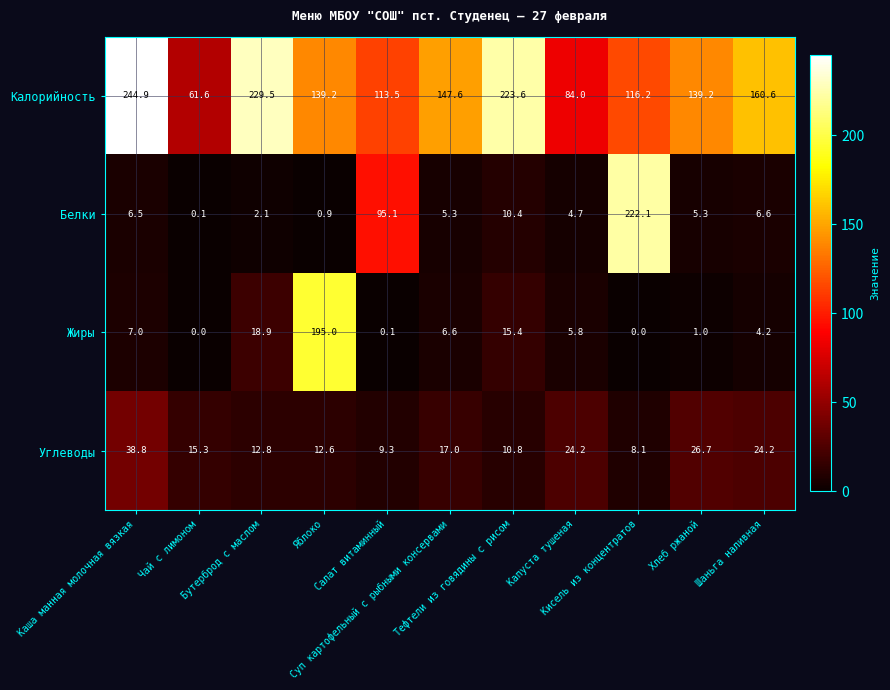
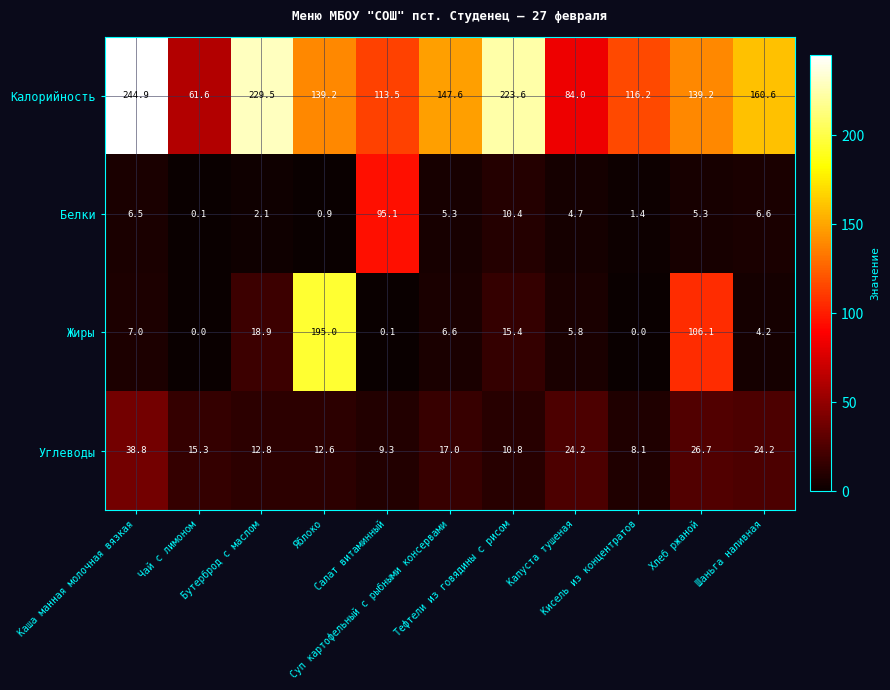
  {
    "Калорийность": {
      "Каша манная молочная вязкая": 244.9,
      "Чай с лимоном": 61.6,
      "Бутерброд с маслом": 229.5,
      "Яблоко": 139.2,
      "Салат витаминный": 113.5,
      "Суп картофельный с рыбными консервами": 147.6,
      "Тефтели из говядины с рисом": 223.6,
      "Капуста тушеная": 84.0,
      "Кисель из концентратов": 116.2,
      "Хлеб ржаной": 139.2,
      "Шаньга наливная": 160.6
    },
    "Белки": {
      "Каша манная молочная вязкая": 6.5,
      "Чай с лимоном": 0.1,
      "Бутерброд с маслом": 2.1,
      "Яблоко": 0.9,
      "Салат витаминный": 95.1,
      "Суп картофельный с рыбными консервами": 5.3,
      "Тефтели из говядины с рисом": 10.4,
      "Капуста тушеная": 4.7,
-     "Кисель из концентратов": 222.1,
+     "Кисель из концентратов": 1.4,
      "Хлеб ржаной": 5.3,
      "Шаньга наливная": 6.6
    },
    "Жиры": {
      "Каша манная молочная вязкая": 7.0,
      "Чай с лимоном": 0.0,
      "Бутерброд с маслом": 18.9,
      "Яблоко": 195.0,
      "Салат витаминный": 0.1,
      "Суп картофельный с рыбными консервами": 6.6,
      "Тефтели из говядины с рисом": 15.4,
      "Капуста тушеная": 5.8,
      "Кисель из концентратов": 0.0,
-     "Хлеб ржаной": 1.0,
+     "Хлеб ржаной": 106.1,
      "Шаньга наливная": 4.2
    },
    "Углеводы": {
      "Каша манная молочная вязкая": 38.8,
      "Чай с лимоном": 15.3,
      "Бутерброд с маслом": 12.8,
      "Яблоко": 12.6,
      "Салат витаминный": 9.3,
      "Суп картофельный с рыбными консервами": 17.0,
      "Тефтели из говядины с рисом": 10.8,
      "Капуста тушеная": 24.2,
      "Кисель из концентратов": 8.1,
      "Хлеб ржаной": 26.7,
      "Шаньга наливная": 24.2
    }
  }
